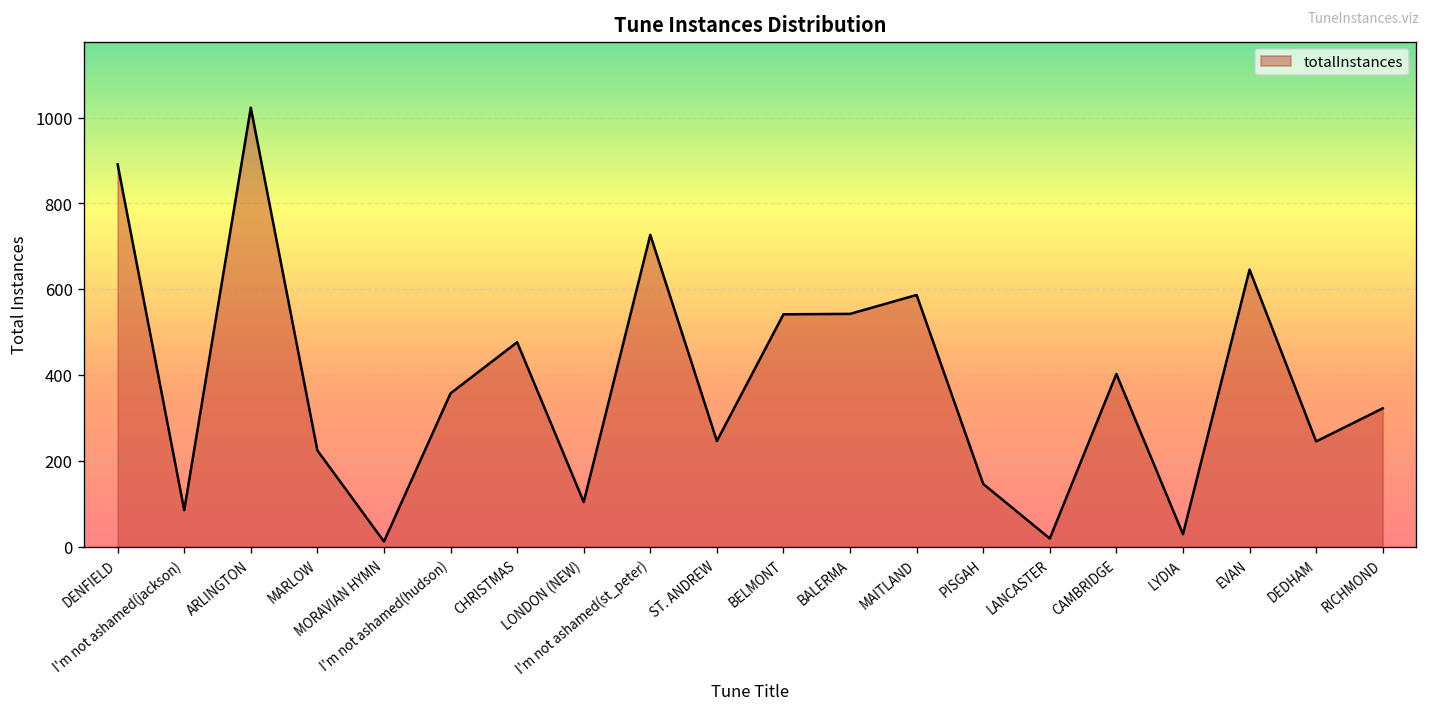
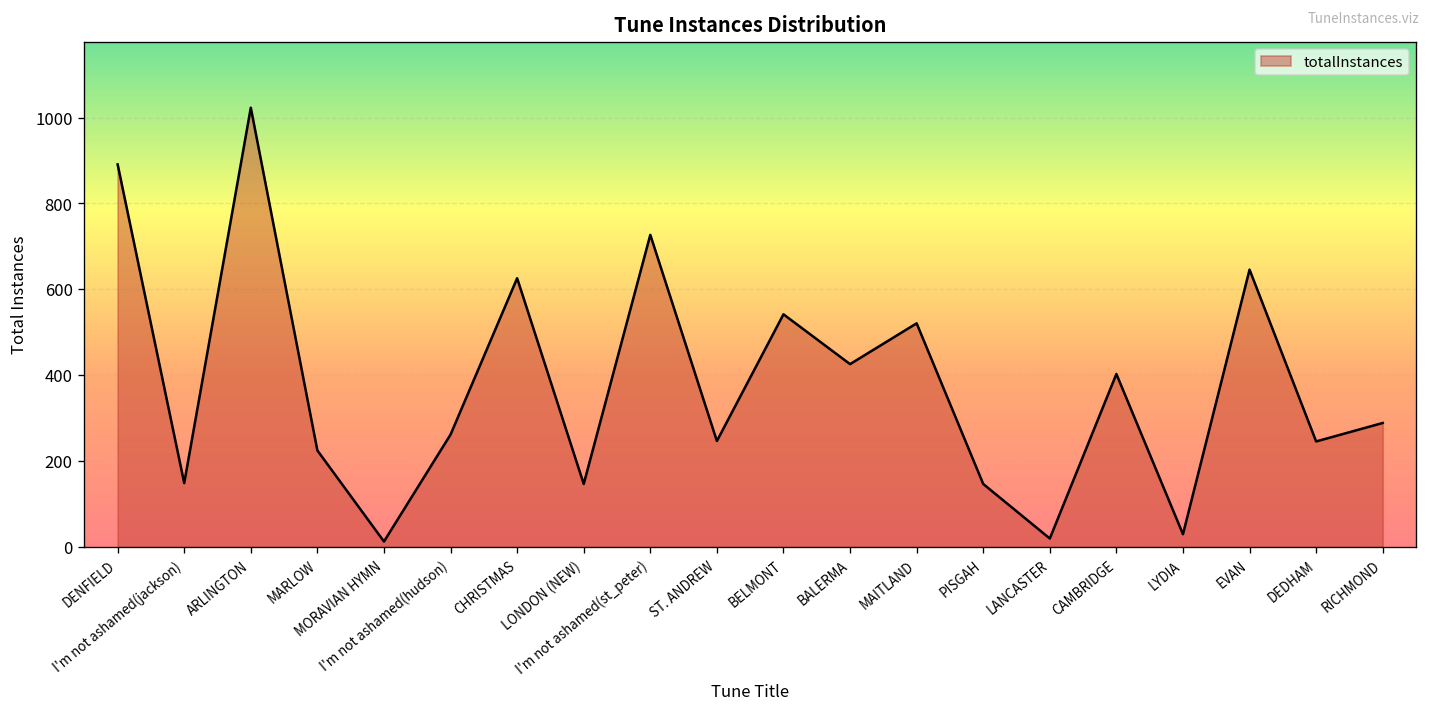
  {
    "DENFIELD": 890,
-   "I'm not ashamed(jackson)": 90,
+   "I'm not ashamed(jackson)": 150,
    "ARLINGTON": 1020,
    "MARLOW": 230,
    "MORAVIAN HYMN": 10,
-   "I'm not ashamed(hudson)": 360,
-   "CHRISTMAS": 480,
-   "LONDON (NEW)": 110,
+   "I'm not ashamed(hudson)": 260,
+   "CHRISTMAS": 630,
+   "LONDON (NEW)": 150,
    "I'm not ashamed(st_peter)": 730,
    "ST. ANDREW": 250,
    "BELMONT": 540,
-   "BALERMA": 540,
-   "MAITLAND": 590,
+   "BALERMA": 430,
+   "MAITLAND": 520,
    "PISGAH": 150,
    "LANCASTER": 20,
    "CAMBRIDGE": 400,
    "LYDIA": 30,
    "EVAN": 650,
    "DEDHAM": 250,
-   "RICHMOND": 320
+   "RICHMOND": 290
  }
